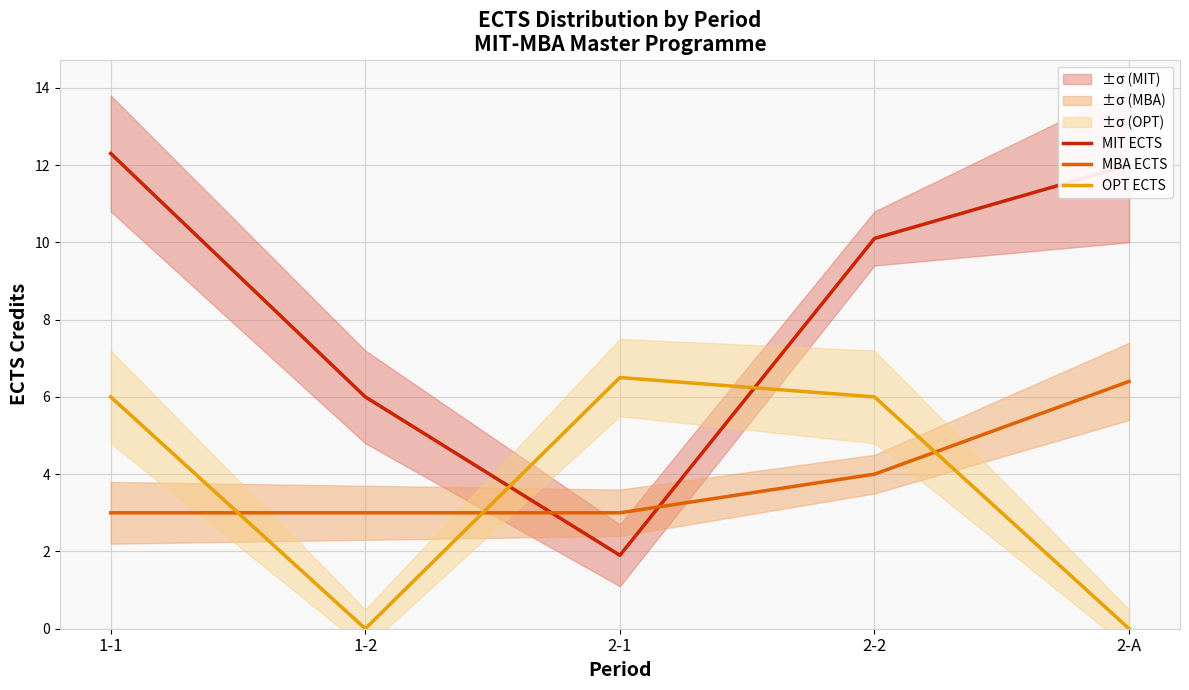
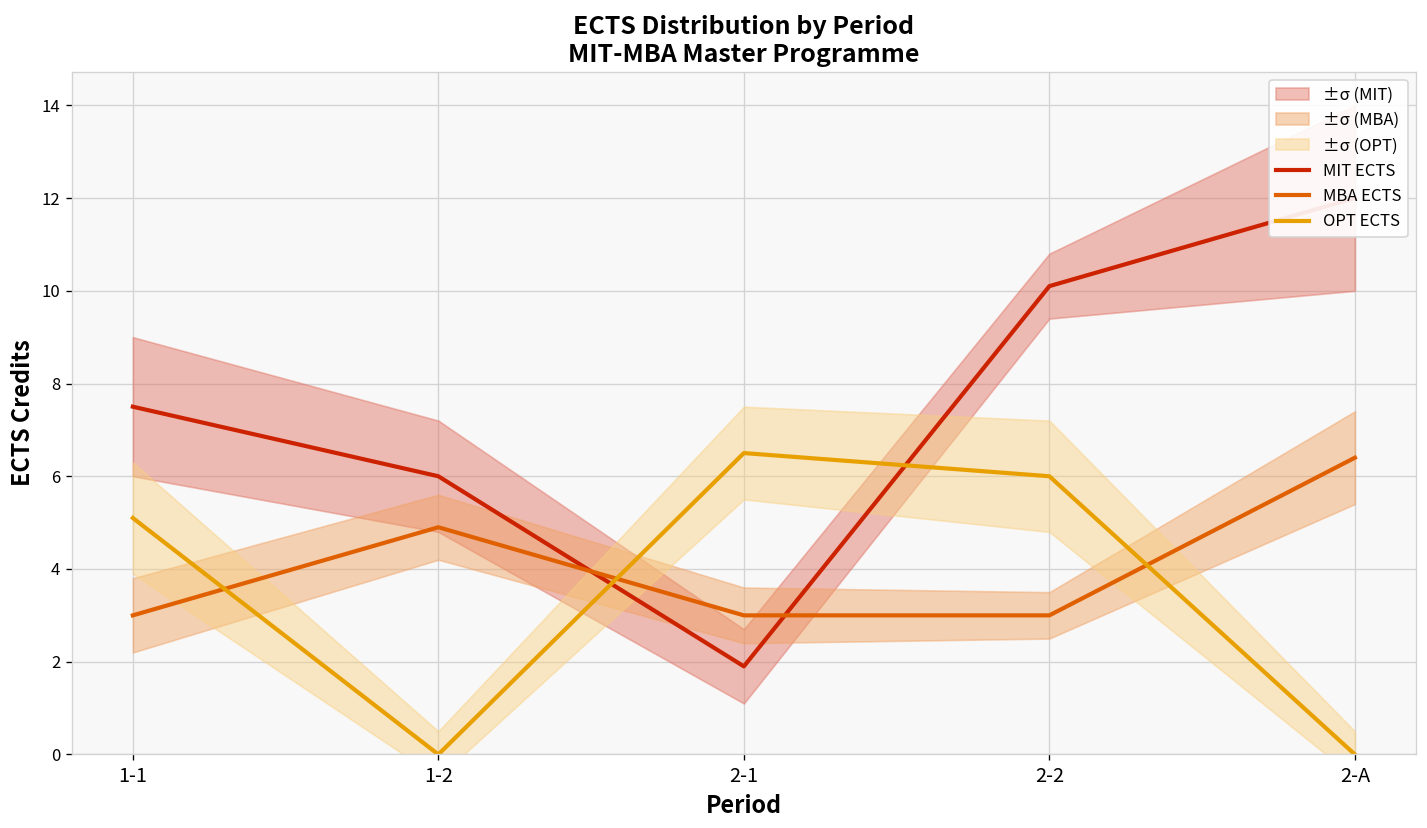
  {
    "MIT ECTS": {
-     "1-1": 12.3,
+     "1-1": 7.5,
      "1-2": 6.0,
      "2-1": 1.9,
      "2-2": 10.1
    },
    "MBA ECTS": {
      "1-1": 3.0,
-     "1-2": 3.0,
+     "1-2": 4.9,
      "2-1": 3.0,
-     "2-2": 4,
+     "2-2": 3,
      "2-A": 6.4
    },
    "OPT ECTS": {
-     "1-1": 6.0,
+     "1-1": 5.1,
      "1-2": 0.0,
      "2-1": 6.5,
      "2-2": 6.0,
      "2-A": 0.0
    }
  }
